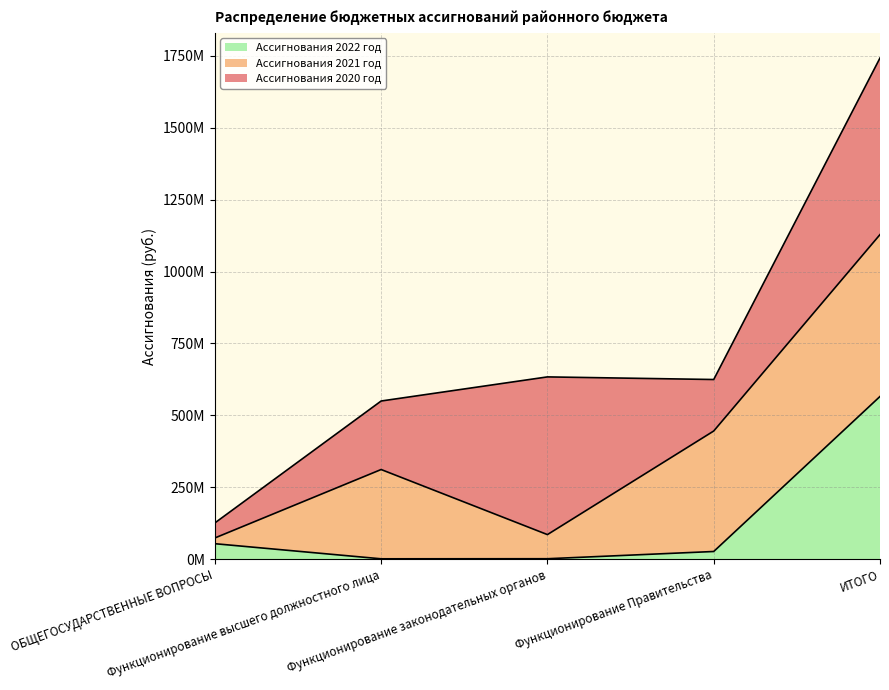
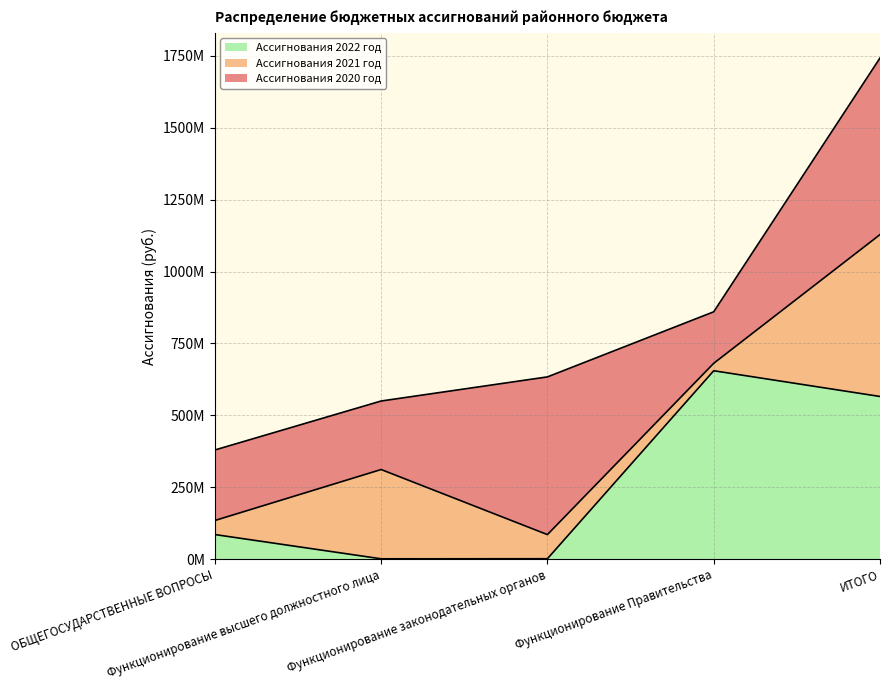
  {
    "Ассигнования 2022 год": {
-     "ОБЩЕГОСУДАРСТВЕННЫЕ ВОПРОСЫ": 50000000,
+     "ОБЩЕГОСУДАРСТВЕННЫЕ ВОПРОСЫ": 90000000,
      "Функционирование высшего должностного лица": 0,
      "Функционирование законодательных органов": 0,
-     "Функционирование Правительства": 30000000,
+     "Функционирование Правительства": 660000000,
      "ИТОГО": 570000000
    },
    "Ассигнования 2021 год": {
-     "ОБЩЕГОСУДАРСТВЕННЫЕ ВОПРОСЫ": 20000000,
+     "ОБЩЕГОСУДАРСТВЕННЫЕ ВОПРОСЫ": 50000000,
      "Функционирование высшего должностного лица": 310000000,
      "Функционирование законодательных органов": 80000000,
-     "Функционирование Правительства": 420000000,
+     "Функционирование Правительства": 30000000,
      "ИТОГО": 560000000
    },
    "Ассигнования 2020 год": {
-     "ОБЩЕГОСУДАРСТВЕННЫЕ ВОПРОСЫ": 50000000,
+     "ОБЩЕГОСУДАРСТВЕННЫЕ ВОПРОСЫ": 250000000,
      "Функционирование высшего должностного лица": 240000000,
      "Функционирование законодательных органов": 550000000,
      "Функционирование Правительства": 180000000,
      "ИТОГО": 610000000
    }
  }
